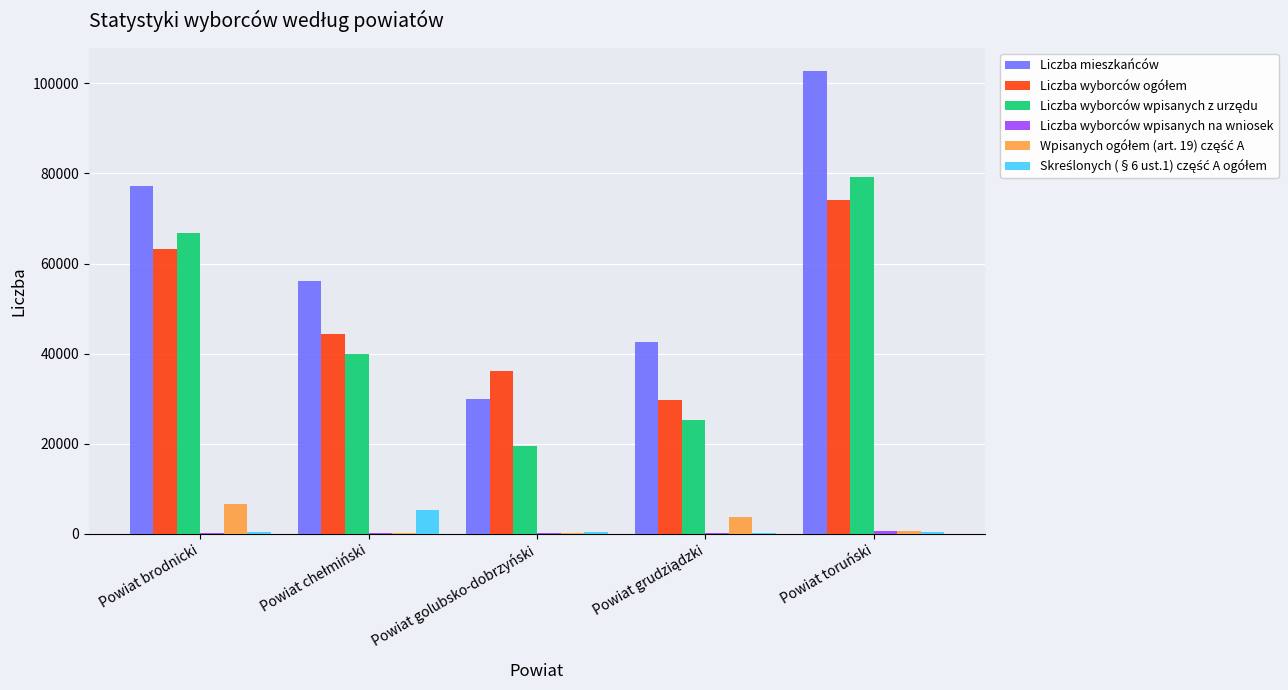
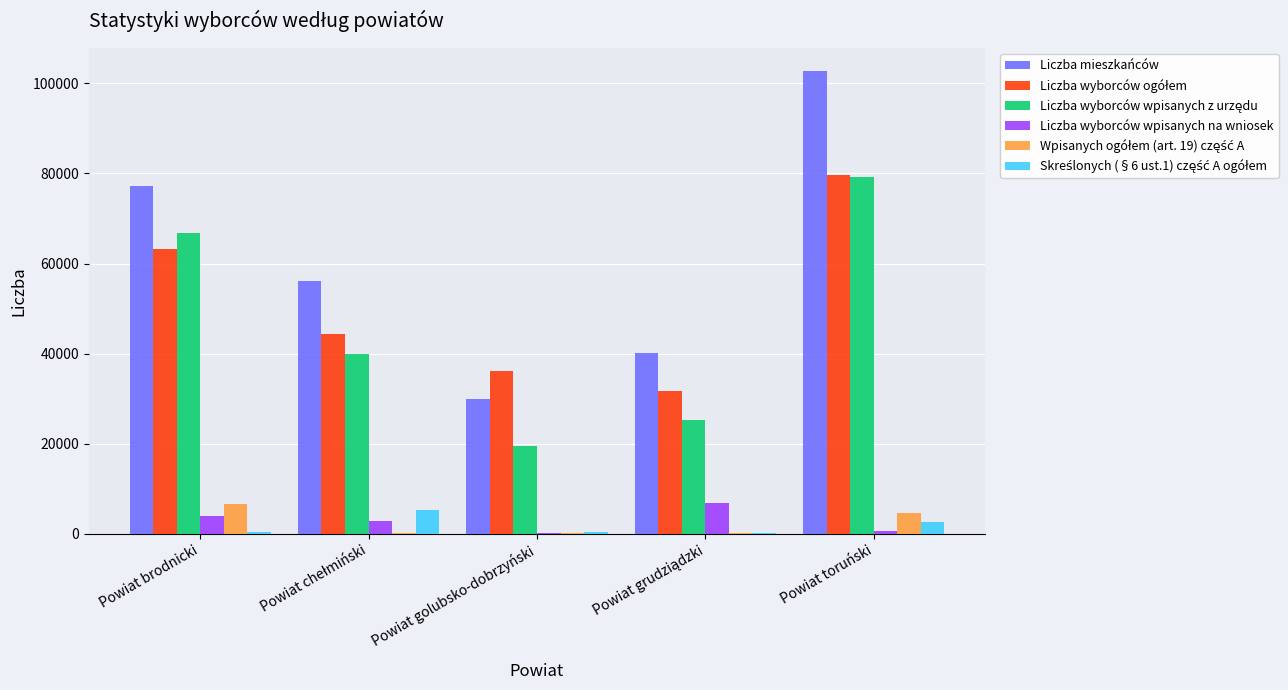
  {
    "Liczba mieszkańców": {
      "Powiat brodnicki": 77000,
      "Powiat chełmiński": 56000,
      "Powiat golubsko-dobrzyński": 30000,
-     "Powiat grudziądzki": 43000,
+     "Powiat grudziądzki": 40000,
      "Powiat toruński": 103000
    },
    "Liczba wyborców ogółem": {
      "Powiat brodnicki": 63000,
      "Powiat chełmiński": 44000,
      "Powiat golubsko-dobrzyński": 36000,
-     "Powiat grudziądzki": 30000,
-     "Powiat toruński": 74000
+     "Powiat grudziądzki": 32000,
+     "Powiat toruński": 80000
    },
    "Liczba wyborców wpisanych z urzędu": {
      "Powiat brodnicki": 67000,
      "Powiat chełmiński": 40000,
      "Powiat golubsko-dobrzyński": 20000,
      "Powiat grudziądzki": 25000,
      "Powiat toruński": 79000
    },
    "Liczba wyborców wpisanych na wniosek": {
-     "Powiat brodnicki": 0,
-     "Powiat chełmiński": 0,
-     "Powiat grudziądzki": 0
+     "Powiat brodnicki": 4000,
+     "Powiat chełmiński": 3000,
+     "Powiat grudziądzki": 7000
    },
    "Wpisanych ogółem (art. 19) część A": {
      "Powiat brodnicki": 7000,
-     "Powiat grudziądzki": 4000,
-     "Powiat toruński": 1000
+     "Powiat grudziądzki": 0,
+     "Powiat toruński": 5000
    },
    "Skreślonych (§6 ust.1) część A ogółem": {
      "Powiat chełmiński": 5000,
-     "Powiat toruński": 0
+     "Powiat toruński": 3000
    }
  }
